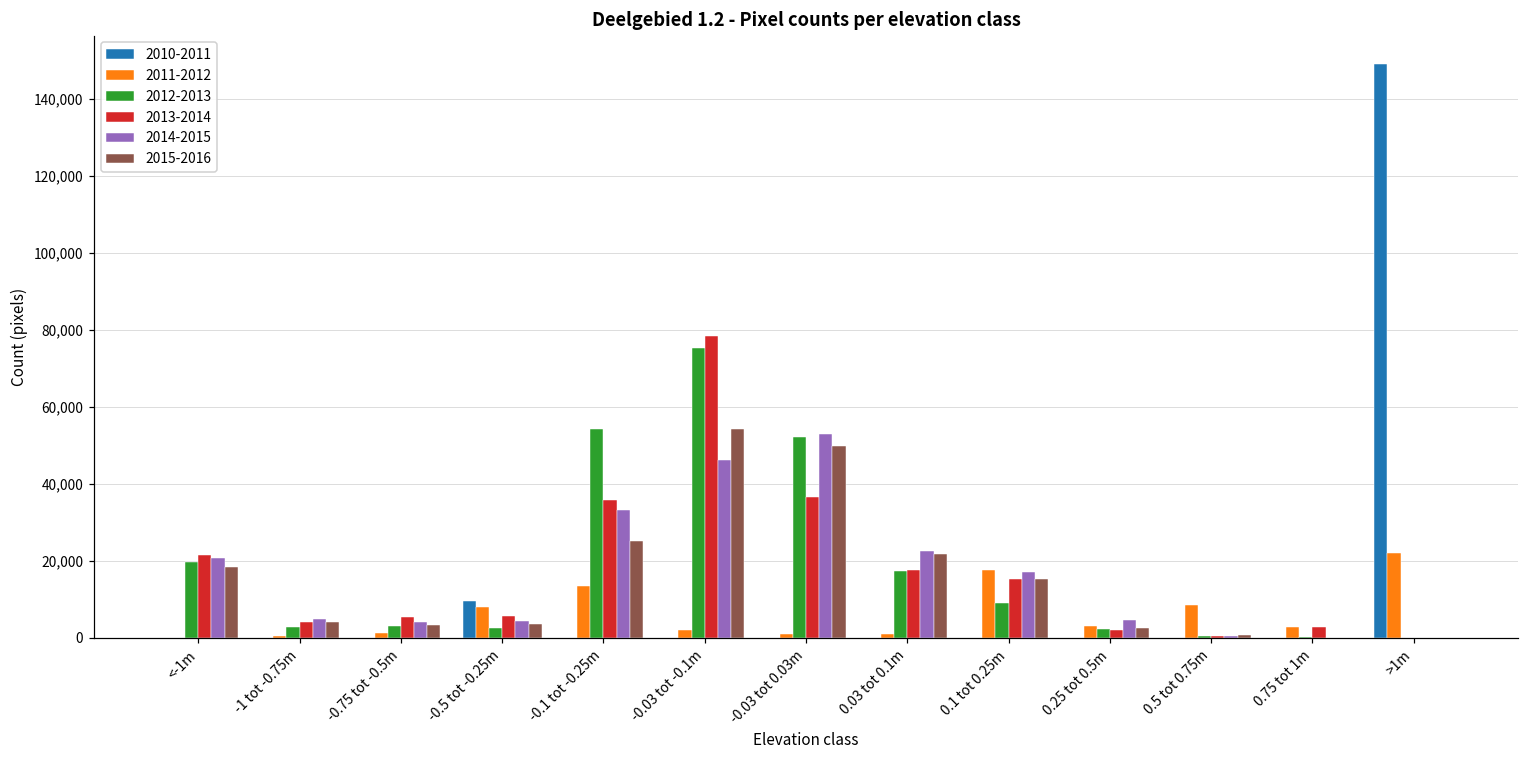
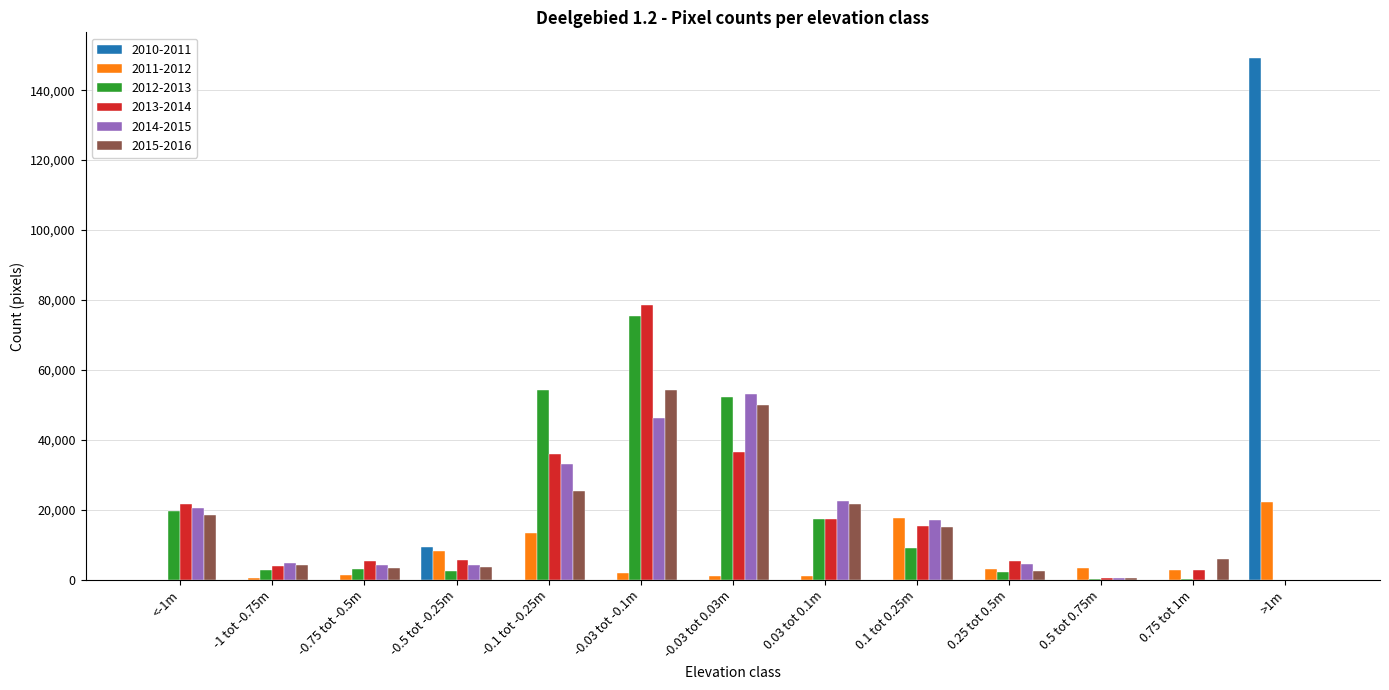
  {
    "2010-2011": {
      "<-1m": "0",
      "-1 tot -0.75m": "0",
      "-0.75 tot -0.5m": "0",
      "-0.5 tot -0.25m": "10,000",
      "-0.1 tot -0.25m": "0",
      "-0.03 tot -0.1m": "0",
      "-0.03 tot 0.03m": "0",
      "0.03 tot 0.1m": "0",
      "0.1 tot 0.25m": "0",
      "0.25 tot 0.5m": "0",
      "0.5 tot 0.75m": "0",
      "0.75 tot 1m": "0",
      ">1m": "149,000"
    },
    "2011-2012": {
      "-0.75 tot -0.5m": "1,000",
      "-0.5 tot -0.25m": "8,000",
      "-0.1 tot -0.25m": "13,000",
      "-0.03 tot -0.1m": "2,000",
      "-0.03 tot 0.03m": "1,000",
      "0.03 tot 0.1m": "1,000",
      "0.1 tot 0.25m": "18,000",
      "0.25 tot 0.5m": "3,000",
-     "0.5 tot 0.75m": "8,000",
+     "0.5 tot 0.75m": "3,000",
      "0.75 tot 1m": "3,000",
      ">1m": "22,000"
    },
    "2012-2013": {
      "<-1m": "20,000",
      "-1 tot -0.75m": "3,000",
      "-0.75 tot -0.5m": "3,000",
      "-0.5 tot -0.25m": "2,000",
      "-0.1 tot -0.25m": "54,000",
      "-0.03 tot -0.1m": "75,000",
      "-0.03 tot 0.03m": "52,000",
      "0.03 tot 0.1m": "17,000",
      "0.1 tot 0.25m": "9,000",
      "0.25 tot 0.5m": "2,000"
    },
    "2013-2014": {
      "<-1m": "22,000",
      "-1 tot -0.75m": "4,000",
      "-0.75 tot -0.5m": "5,000",
      "-0.5 tot -0.25m": "6,000",
      "-0.1 tot -0.25m": "36,000",
      "-0.03 tot -0.1m": "78,000",
      "-0.03 tot 0.03m": "37,000",
      "0.03 tot 0.1m": "18,000",
      "0.1 tot 0.25m": "15,000",
-     "0.25 tot 0.5m": "2,000",
+     "0.25 tot 0.5m": "5,000",
      "0.75 tot 1m": "3,000",
      ">1m": "0"
    },
    "2014-2015": {
      "<-1m": "21,000",
      "-1 tot -0.75m": "5,000",
      "-0.75 tot -0.5m": "4,000",
      "-0.5 tot -0.25m": "4,000",
      "-0.1 tot -0.25m": "33,000",
      "-0.03 tot -0.1m": "46,000",
      "-0.03 tot 0.03m": "53,000",
      "0.03 tot 0.1m": "23,000",
      "0.1 tot 0.25m": "17,000",
      "0.25 tot 0.5m": "5,000",
      ">1m": "0"
    },
    "2015-2016": {
      "<-1m": "18,000",
      "-1 tot -0.75m": "4,000",
      "-0.75 tot -0.5m": "3,000",
      "-0.5 tot -0.25m": "4,000",
      "-0.1 tot -0.25m": "25,000",
      "-0.03 tot -0.1m": "54,000",
      "-0.03 tot 0.03m": "50,000",
      "0.03 tot 0.1m": "22,000",
      "0.1 tot 0.25m": "15,000",
      "0.25 tot 0.5m": "3,000",
-     "0.75 tot 1m": "0",
+     "0.75 tot 1m": "6,000",
      ">1m": "0"
    }
  }
